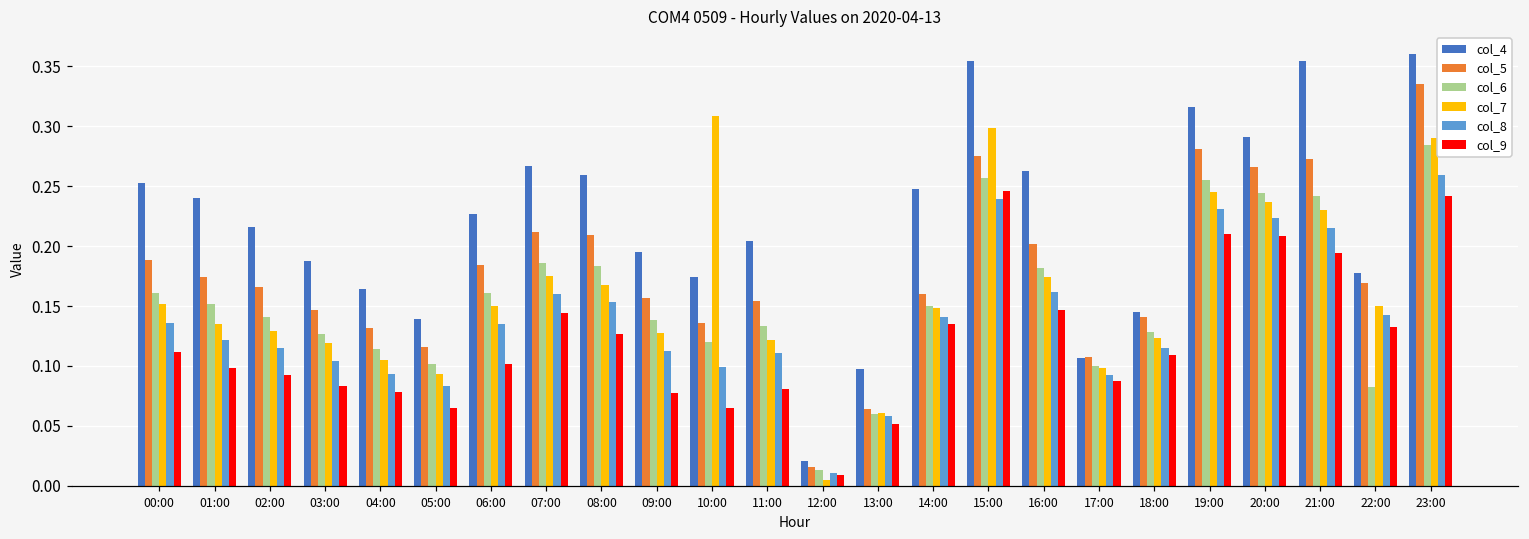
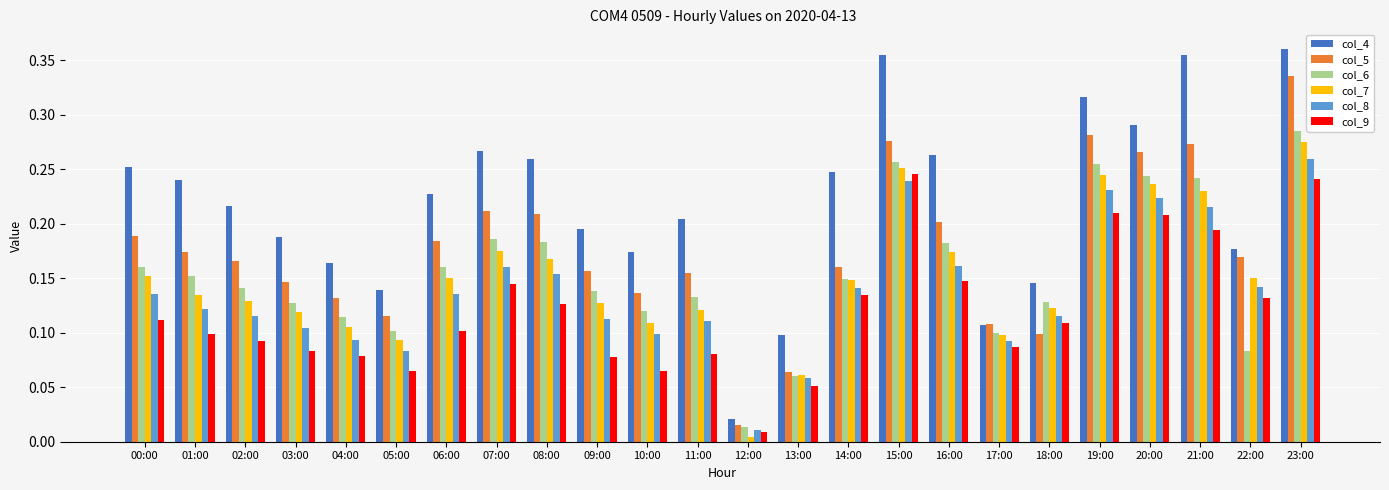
  {
    "col_5": {
      "00:00": 0.188,
      "01:00": 0.174,
      "02:00": 0.166,
      "03:00": 0.147,
      "04:00": 0.132,
      "05:00": 0.116,
      "06:00": 0.184,
      "07:00": 0.212,
      "08:00": 0.209,
      "09:00": 0.157,
      "10:00": 0.136,
      "11:00": 0.154,
      "12:00": 0.016,
      "13:00": 0.064,
      "14:00": 0.160,
      "15:00": 0.275,
      "16:00": 0.202,
      "17:00": 0.108,
-     "18:00": 0.141,
+     "18:00": 0.099,
      "19:00": 0.281,
      "20:00": 0.266,
      "21:00": 0.273,
      "22:00": 0.169,
      "23:00": 0.335
    },
    "col_6": {
      "00:00": 0.161,
      "01:00": 0.152,
      "02:00": 0.141,
      "03:00": 0.127,
      "04:00": 0.114,
      "05:00": 0.102,
      "06:00": 0.160,
      "07:00": 0.186,
      "08:00": 0.183,
      "09:00": 0.138,
      "10:00": 0.120,
      "11:00": 0.133,
      "12:00": 0.013,
      "13:00": 0.060,
      "14:00": 0.150,
      "15:00": 0.257,
      "16:00": 0.182,
      "17:00": 0.100,
      "18:00": 0.128,
      "19:00": 0.255,
      "20:00": 0.244,
      "21:00": 0.242,
      "22:00": 0.083,
      "23:00": 0.285
    },
    "col_7": {
      "00:00": 0.152,
      "01:00": 0.135,
      "02:00": 0.129,
      "03:00": 0.119,
      "04:00": 0.105,
      "05:00": 0.093,
      "06:00": 0.150,
      "07:00": 0.175,
      "08:00": 0.168,
      "09:00": 0.128,
-     "10:00": 0.308,
+     "10:00": 0.109,
      "11:00": 0.121,
      "12:00": 0.005,
      "13:00": 0.061,
      "14:00": 0.148,
-     "15:00": 0.298,
+     "15:00": 0.251,
      "16:00": 0.174,
      "17:00": 0.098,
      "18:00": 0.123,
      "19:00": 0.245,
      "20:00": 0.236,
      "21:00": 0.230,
      "22:00": 0.150,
-     "23:00": 0.290
+     "23:00": 0.275
    },
    "col_9": {
      "00:00": 0.111,
      "01:00": 0.099,
      "02:00": 0.093,
      "03:00": 0.083,
      "04:00": 0.078,
      "05:00": 0.065,
      "06:00": 0.102,
      "07:00": 0.144,
      "08:00": 0.126,
      "09:00": 0.078,
      "10:00": 0.065,
      "11:00": 0.081,
      "12:00": 0.009,
      "13:00": 0.051,
      "14:00": 0.135,
      "15:00": 0.246,
      "16:00": 0.147,
      "17:00": 0.087,
      "18:00": 0.109,
      "19:00": 0.210,
      "20:00": 0.208,
      "21:00": 0.194,
      "22:00": 0.132,
      "23:00": 0.241
    }
  }
